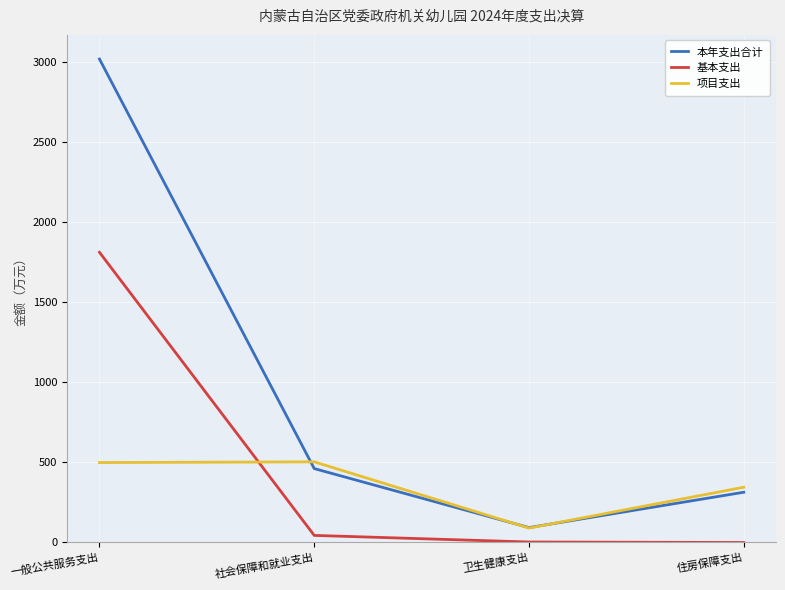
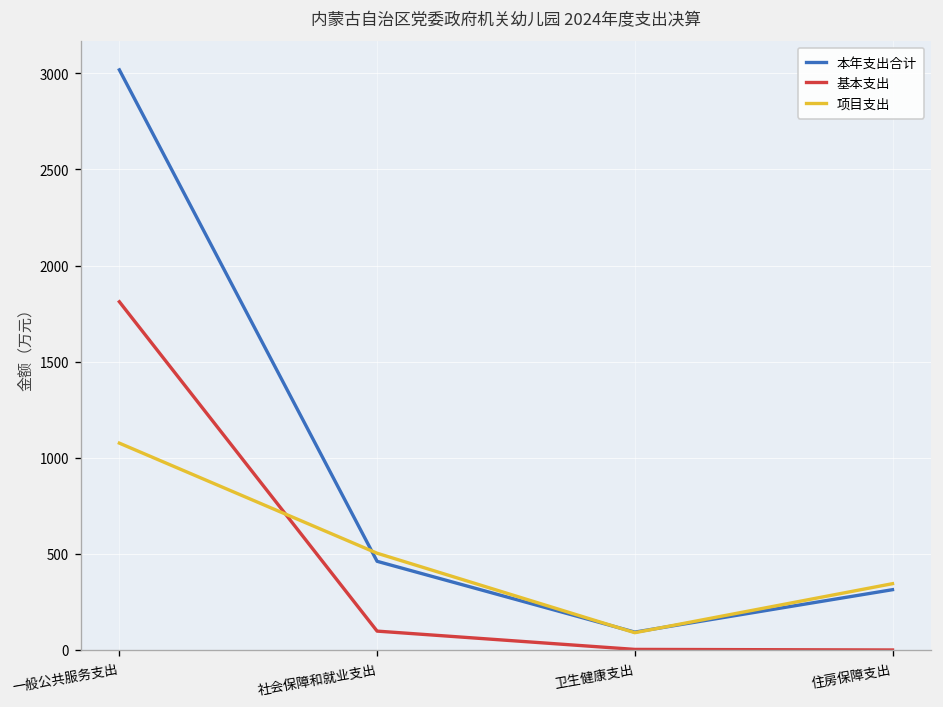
  {
    "本年支出合计": {
      "一般公共服务支出": 3020,
      "社会保障和就业支出": 460,
      "住房保障支出": 310
    },
    "基本支出": {
      "一般公共服务支出": 1810,
-     "社会保障和就业支出": 40,
+     "社会保障和就业支出": 100,
      "卫生健康支出": 0,
      "住房保障支出": 0
    },
    "项目支出": {
-     "一般公共服务支出": 500,
+     "一般公共服务支出": 1080,
      "社会保障和就业支出": 500,
      "住房保障支出": 340
    }
  }
